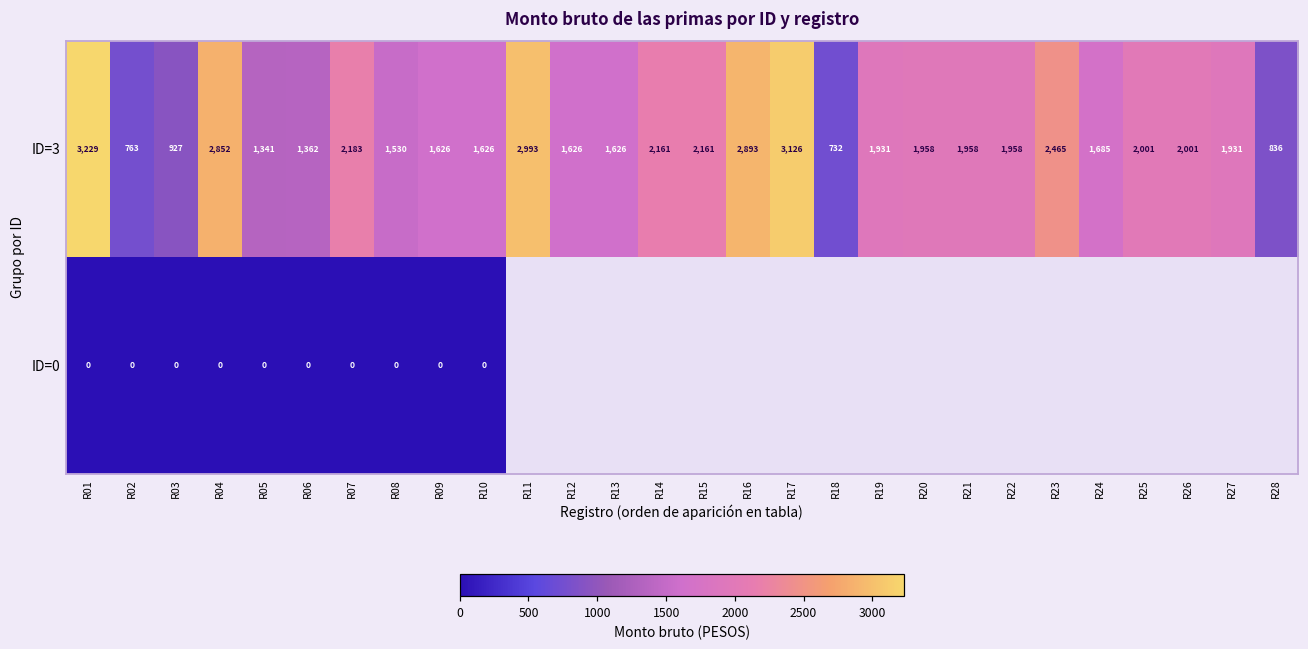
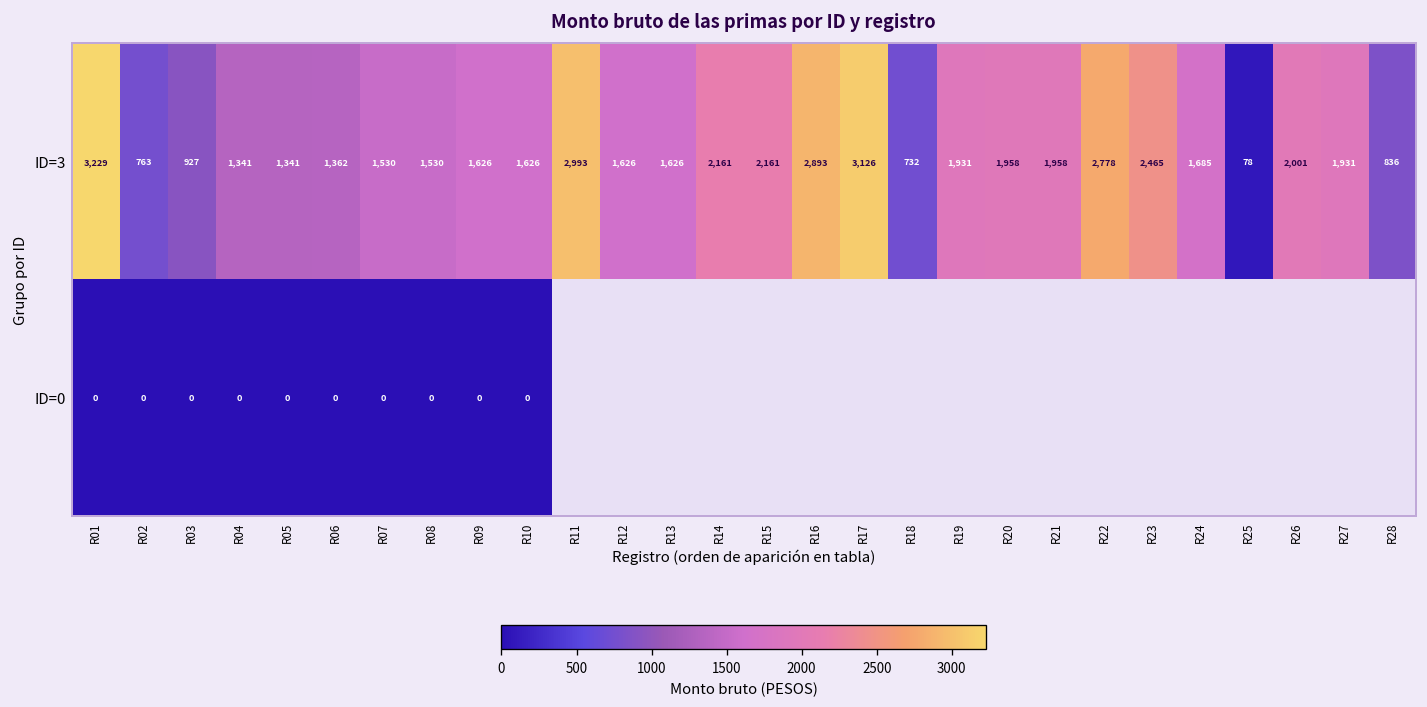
  {
    "ID=3": {
      "R01": "3,229",
      "R02": "763",
      "R03": "927",
-     "R04": "2,852",
+     "R04": "1,341",
      "R05": "1,341",
      "R06": "1,362",
-     "R07": "2,183",
+     "R07": "1,530",
      "R08": "1,530",
      "R09": "1,626",
      "R10": "1,626",
      "R11": "2,993",
      "R12": "1,626",
      "R13": "1,626",
      "R14": "2,161",
      "R15": "2,161",
      "R16": "2,893",
      "R17": "3,126",
      "R18": "732",
      "R19": "1,931",
      "R20": "1,958",
      "R21": "1,958",
-     "R22": "1,958",
+     "R22": "2,778",
      "R23": "2,465",
      "R24": "1,685",
-     "R25": "2,001",
+     "R25": "78",
      "R26": "2,001",
      "R27": "1,931",
      "R28": "836"
    },
    "ID=0": {
      "R01": "0",
      "R02": "0",
      "R03": "0",
      "R04": "0",
      "R05": "0",
      "R06": "0",
      "R07": "0",
      "R08": "0",
      "R09": "0",
      "R10": "0"
    }
  }
